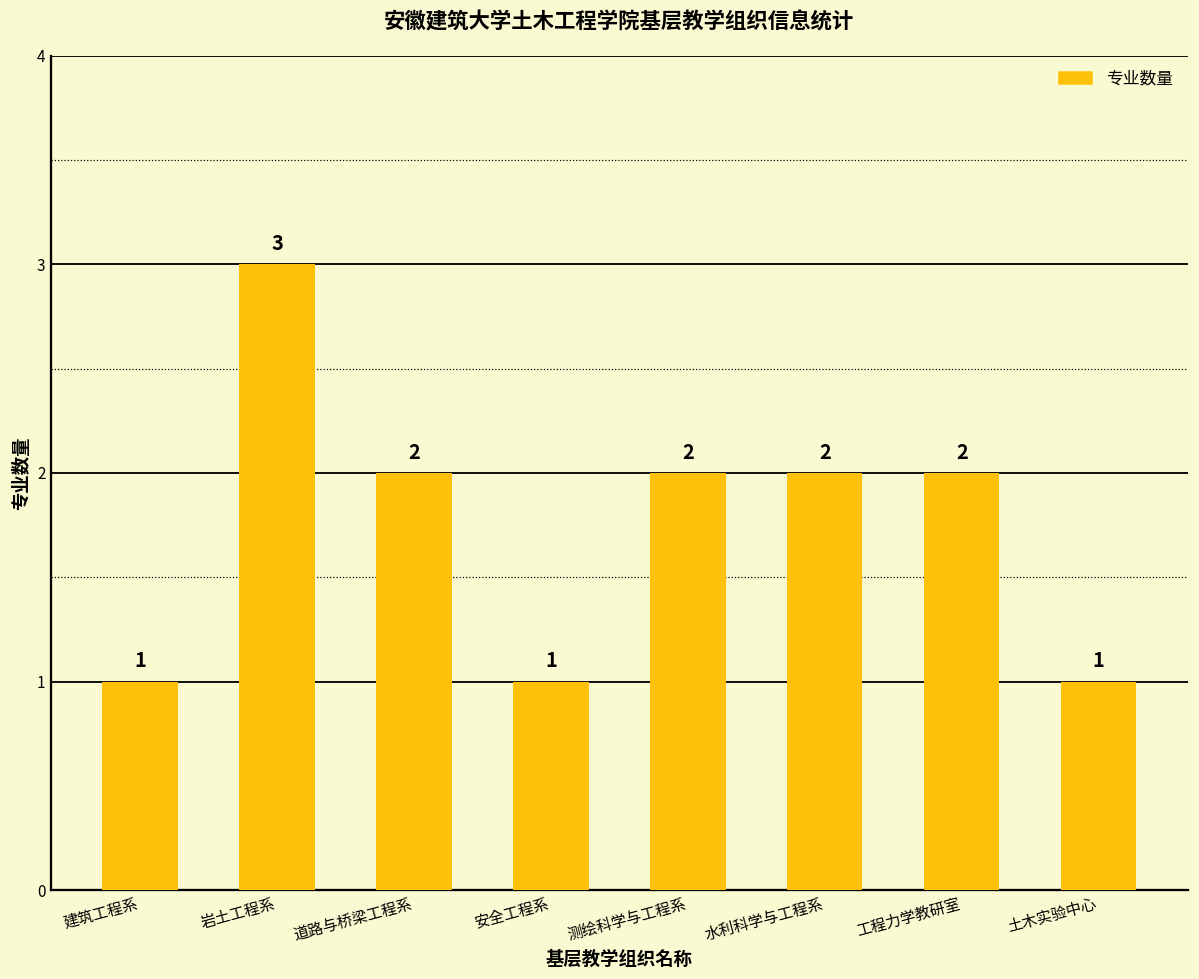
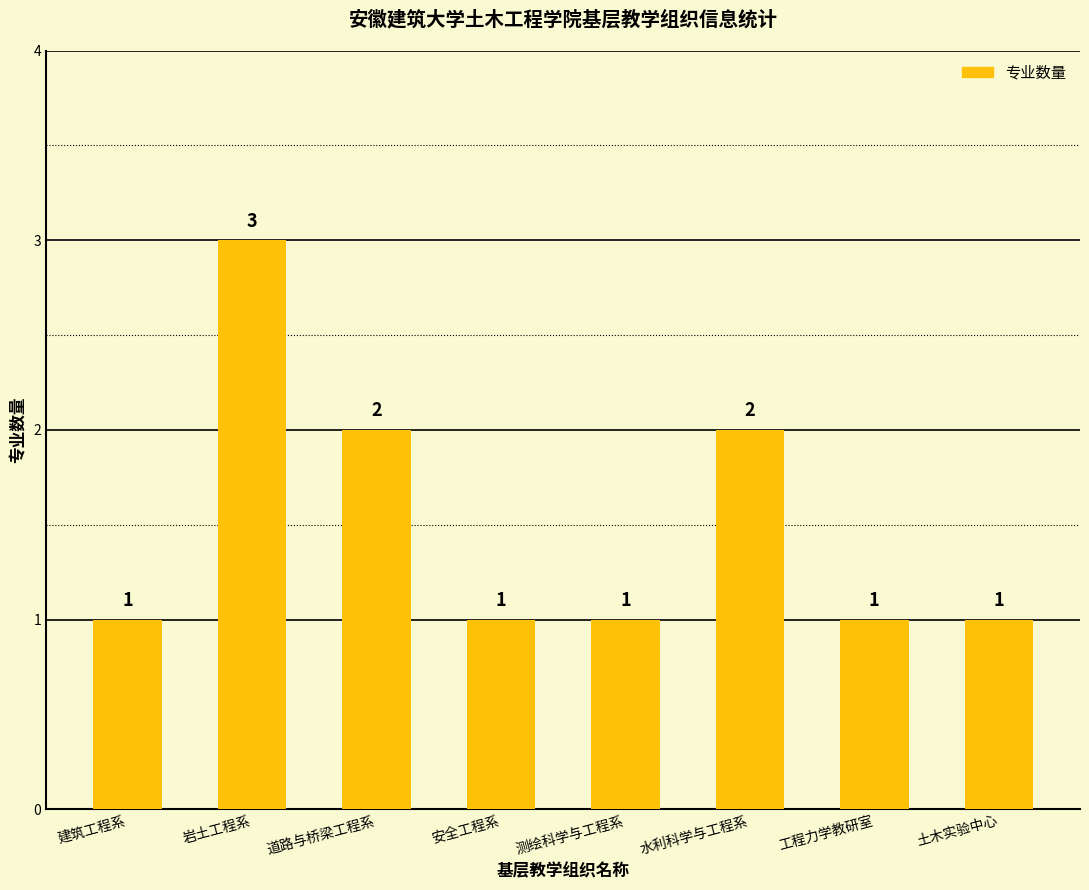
  {
    "建筑工程系": 1,
    "岩土工程系": 3,
    "道路与桥梁工程系": 2,
    "安全工程系": 1,
-   "测绘科学与工程系": 2,
+   "测绘科学与工程系": 1,
    "水利科学与工程系": 2,
-   "工程力学教研室": 2,
+   "工程力学教研室": 1,
    "土木实验中心": 1
  }
